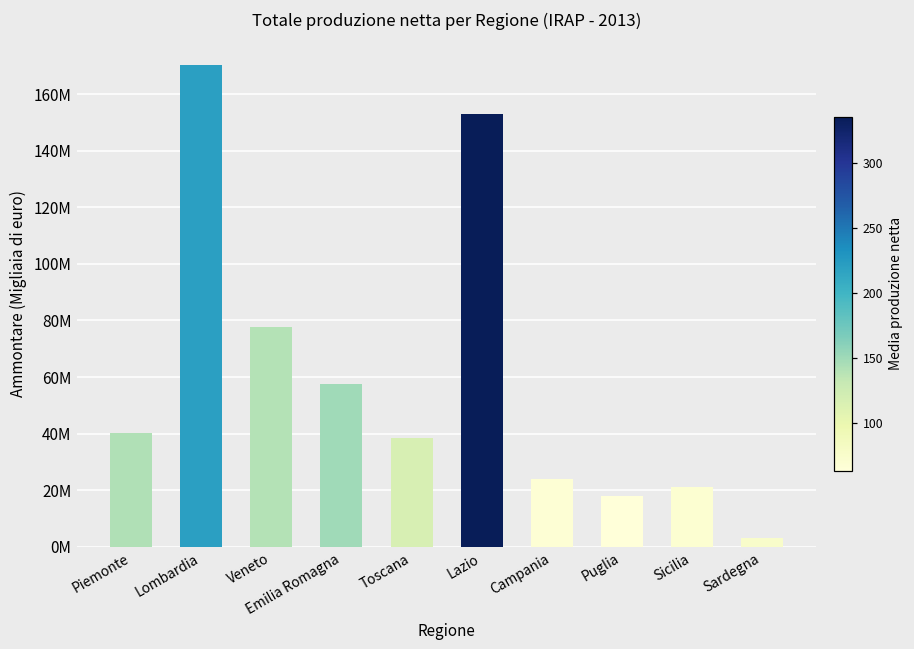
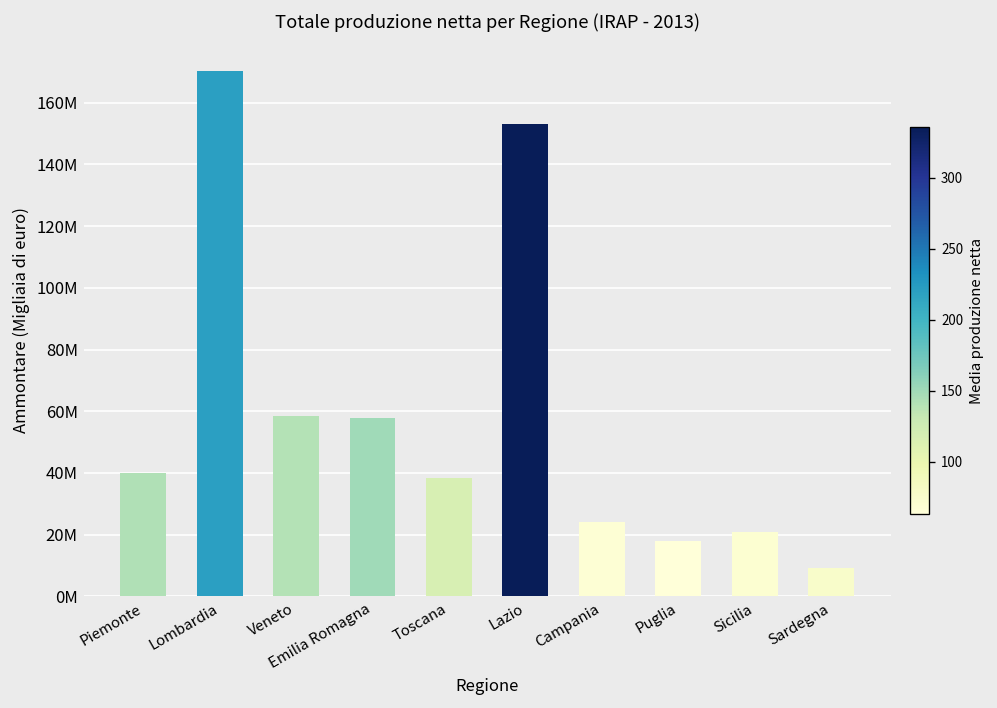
  {
    "Piemonte": 40000000,
    "Lombardia": 170000000,
-   "Veneto": 78000000,
+   "Veneto": 59000000,
    "Emilia Romagna": 58000000,
    "Toscana": 38000000,
    "Lazio": 153000000,
    "Campania": 24000000,
    "Puglia": 18000000,
    "Sicilia": 21000000,
-   "Sardegna": 3000000
+   "Sardegna": 9000000
  }
